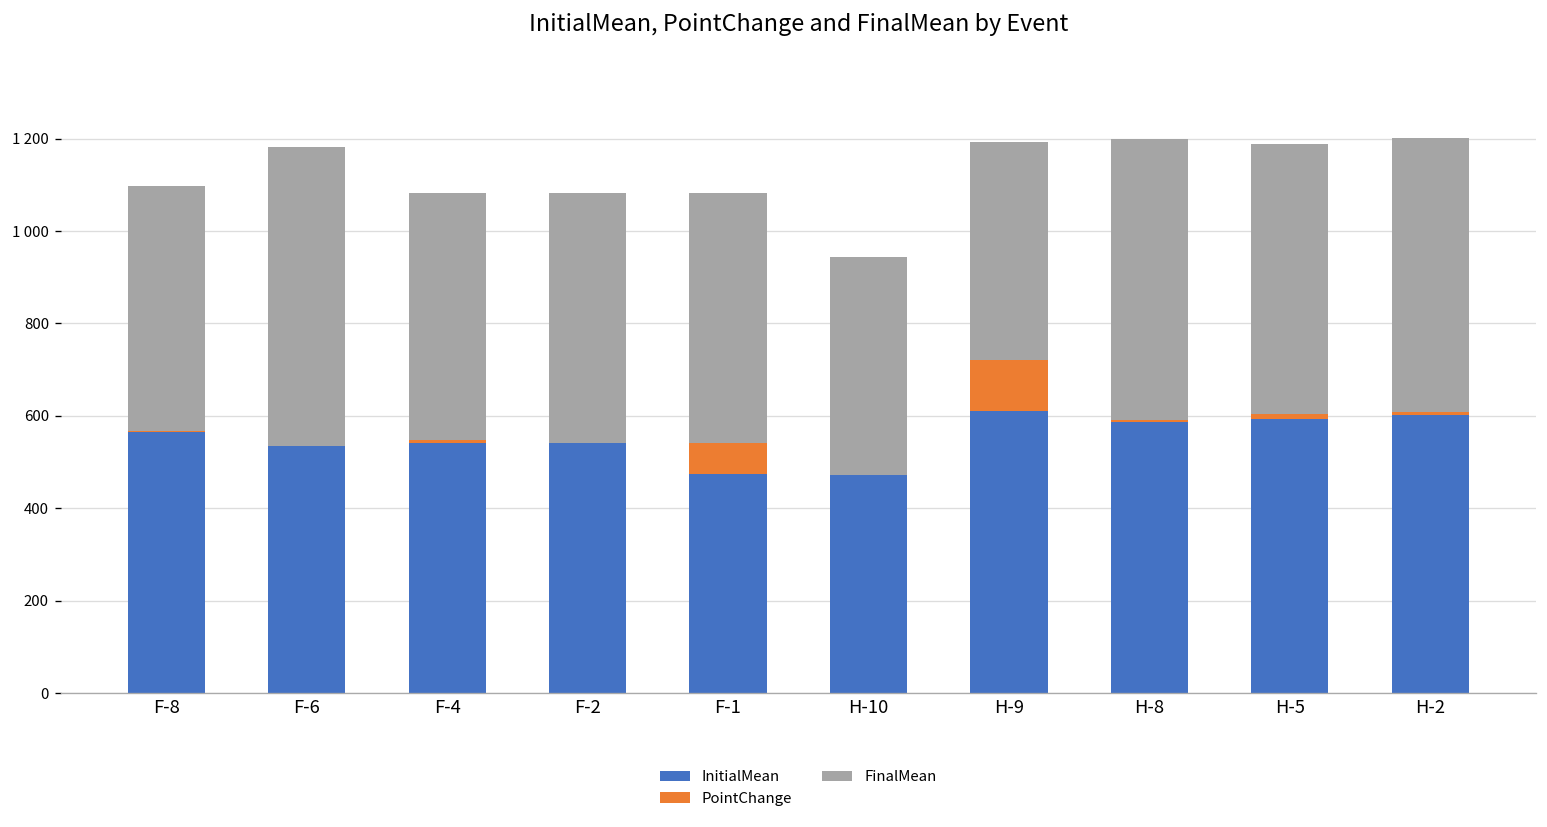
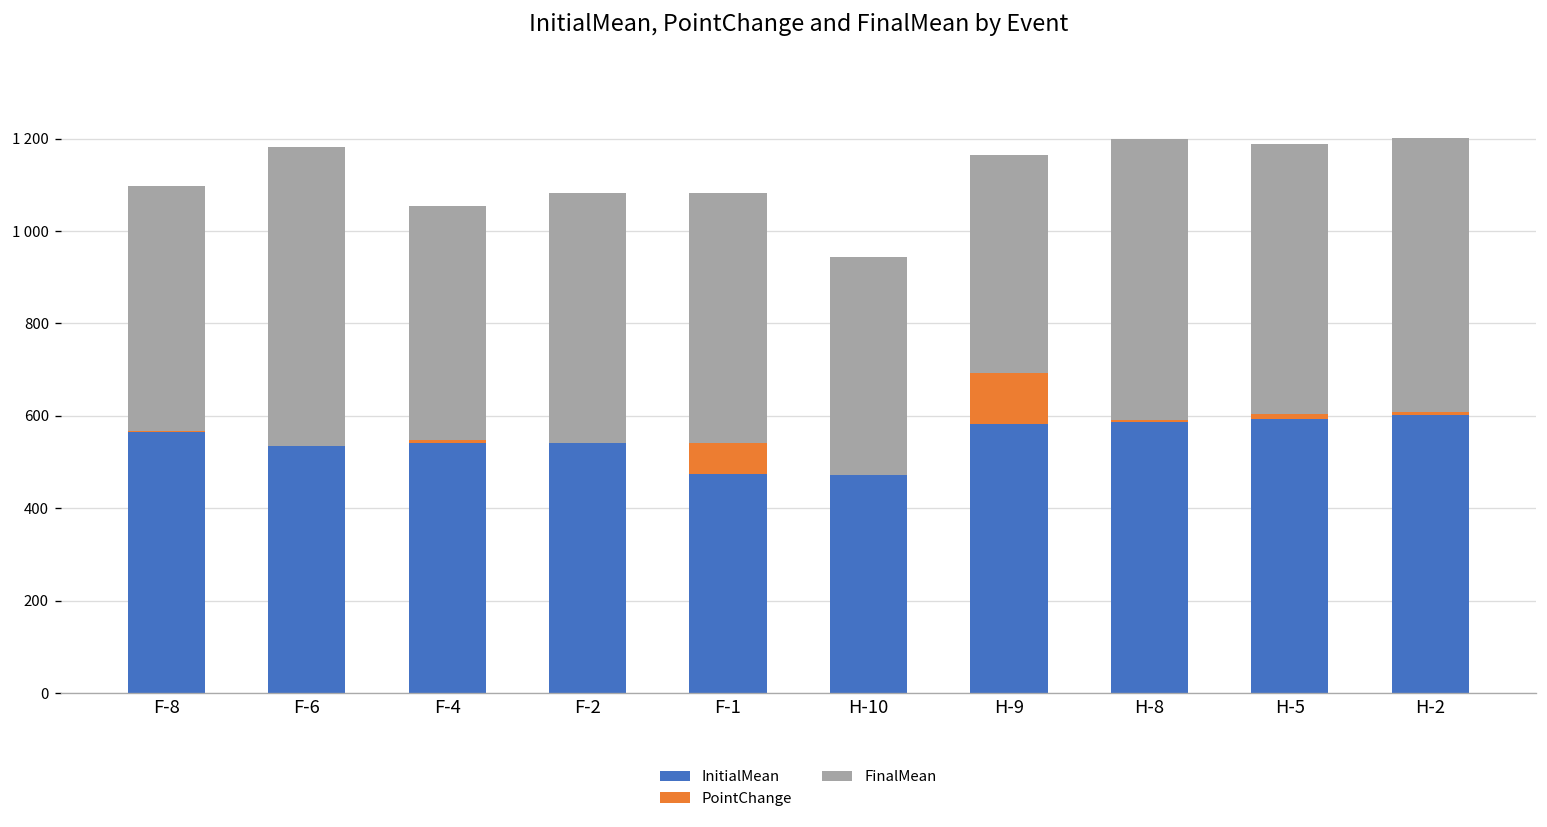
  {
    "InitialMean": {
      "F-8": 570,
      "F-6": 530,
      "F-4": 540,
      "F-2": 540,
      "F-1": 470,
      "H-10": 470,
-     "H-9": 610,
+     "H-9": 580,
      "H-8": 590,
      "H-5": 590,
      "H-2": 600
    },
    "PointChange": {
      "F-4": 10,
      "F-1": 70,
      "H-10": 0,
      "H-9": 110,
      "H-5": 10,
      "H-2": 10
    },
    "FinalMean": {
      "F-8": 530,
      "F-6": 650,
-     "F-4": 530,
+     "F-4": 510,
      "F-2": 540,
      "F-1": 540,
      "H-10": 470,
      "H-9": 470,
      "H-8": 610,
      "H-5": 590,
      "H-2": 590
    }
  }
